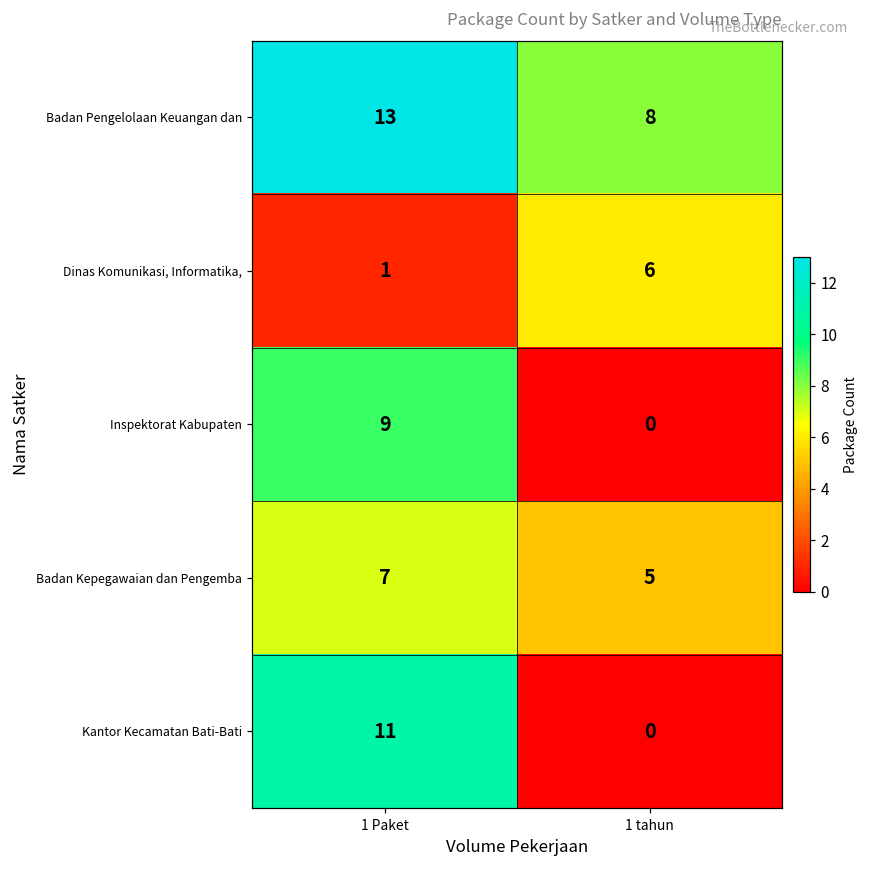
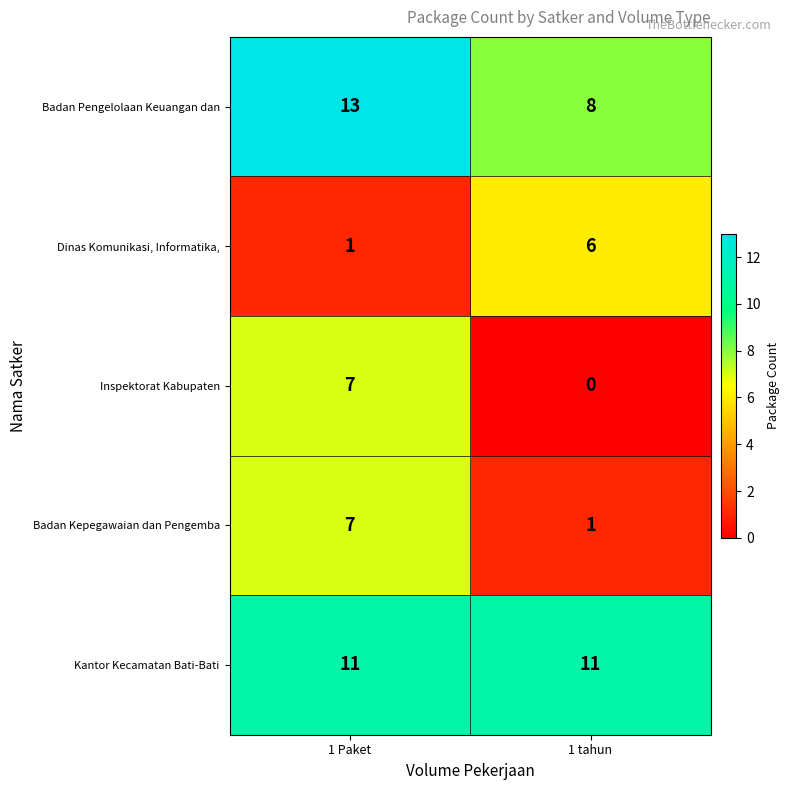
  {
    "Badan Pengelolaan Keuangan dan": {
      "1 Paket": 13,
      "1 tahun": 8
    },
    "Dinas Komunikasi, Informatika,": {
      "1 Paket": 1,
      "1 tahun": 6
    },
    "Inspektorat Kabupaten": {
-     "1 Paket": 9,
+     "1 Paket": 7,
      "1 tahun": 0
    },
    "Badan Kepegawaian dan Pengemba": {
      "1 Paket": 7,
-     "1 tahun": 5
+     "1 tahun": 1
    },
    "Kantor Kecamatan Bati-Bati": {
      "1 Paket": 11,
-     "1 tahun": 0
+     "1 tahun": 11
    }
  }
